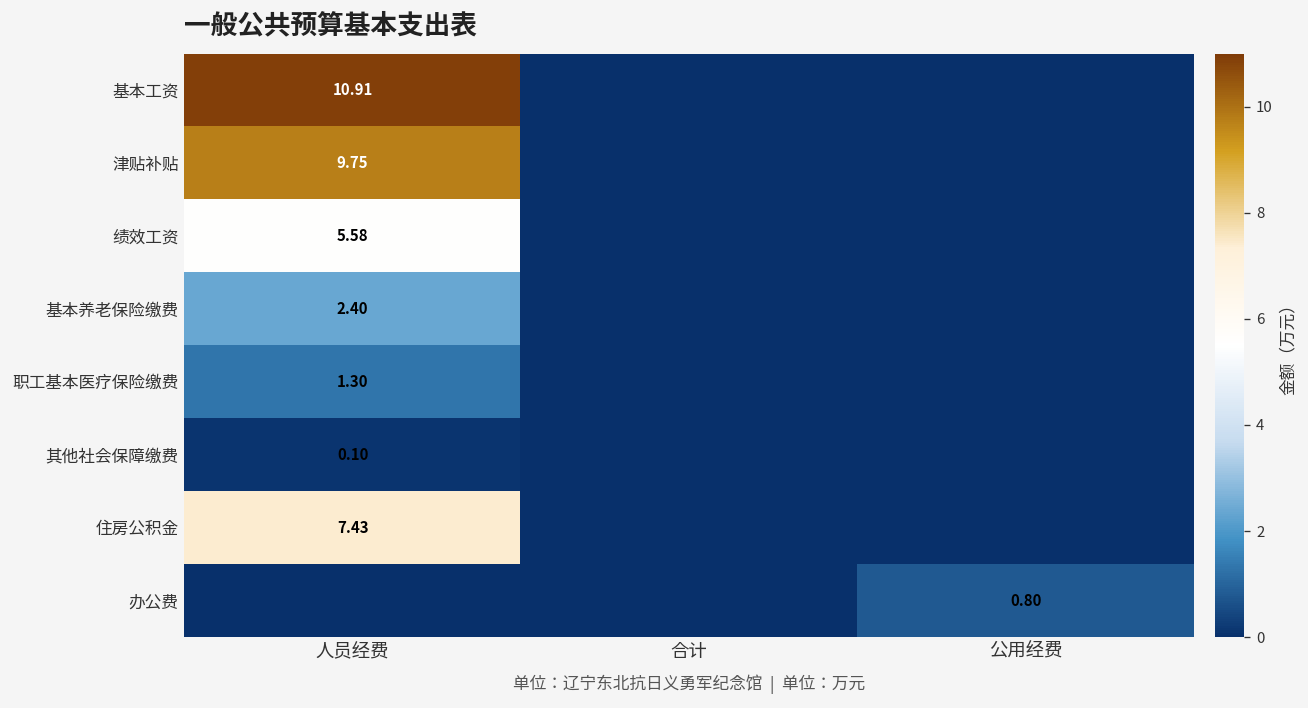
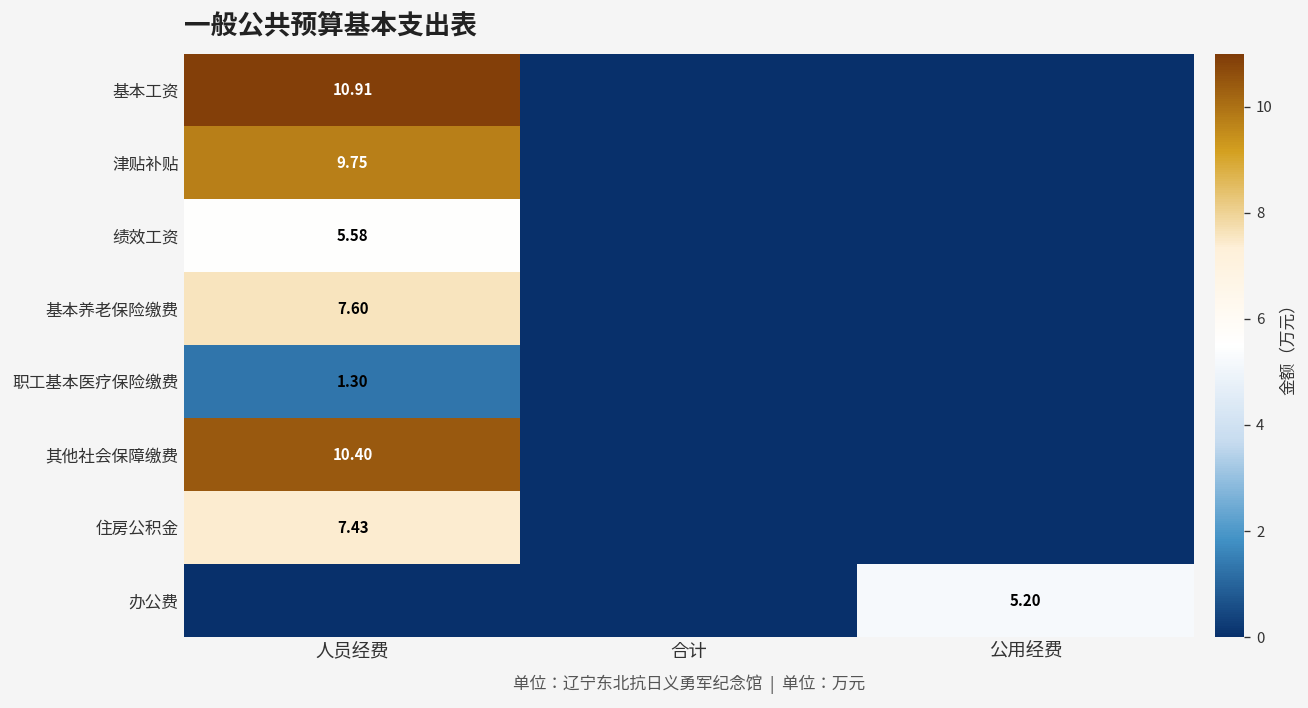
  {
    "基本工资": {
      "人员经费": 10.91
    },
    "津贴补贴": {
      "人员经费": 9.75
    },
    "绩效工资": {
      "人员经费": 5.58
    },
    "基本养老保险缴费": {
-     "人员经费": 2.40
+     "人员经费": 7.60
    },
    "职工基本医疗保险缴费": {
      "人员经费": 1.30
    },
    "其他社会保障缴费": {
-     "人员经费": 0.10
+     "人员经费": 10.40
    },
    "住房公积金": {
      "人员经费": 7.43
    },
    "办公费": {
-     "公用经费": 0.80
+     "公用经费": 5.20
    }
  }
